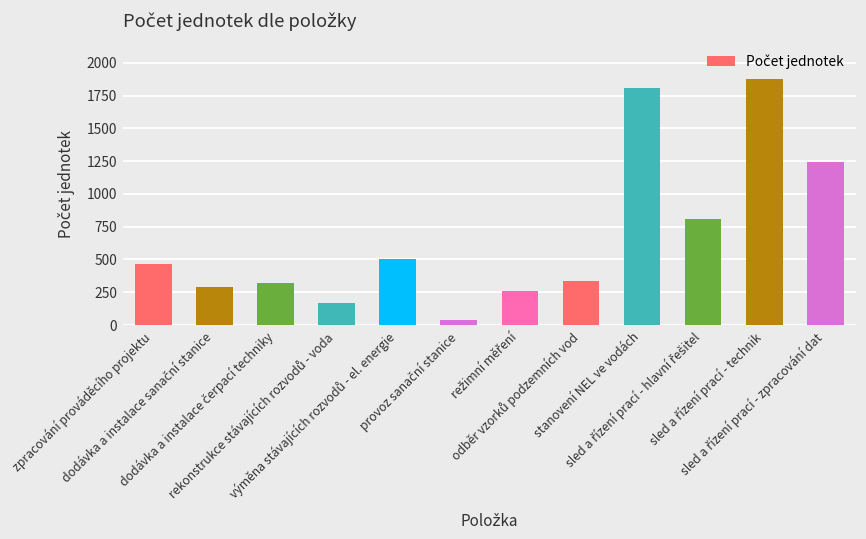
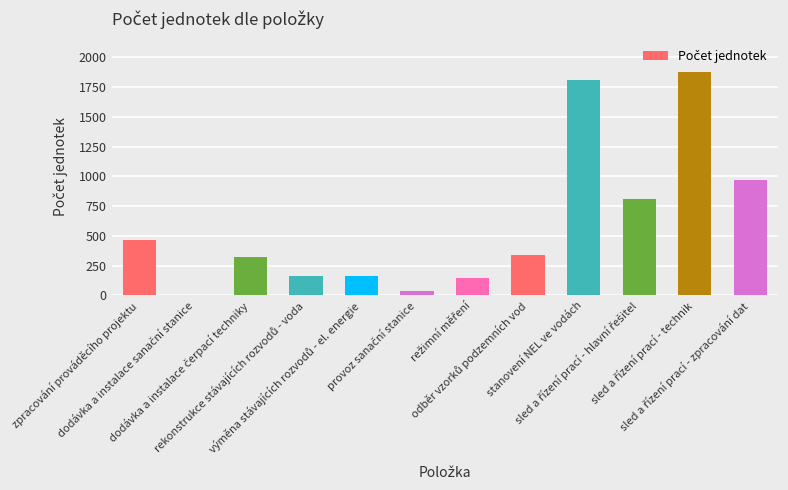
  {
    "zpracování prováděcího projektu": 460,
-   "dodávka a instalace sanační stanice": 290,
+   "dodávka a instalace sanační stanice": 0,
    "dodávka a instalace čerpací techniky": 320,
    "rekonstrukce stávajících rozvodů - voda": 170,
-   "výměna stávajících rozvodů - el. energie": 500,
+   "výměna stávajících rozvodů - el. energie": 170,
    "provoz sanační stanice": 40,
-   "režimní měření": 260,
+   "režimní měření": 150,
    "odběr vzorků podzemních vod": 340,
    "stanovení NEL ve vodách": 1810,
    "sled a řízení prací - hlavní řešitel": 810,
    "sled a řízení prací - technik": 1880,
-   "sled a řízení prací - zpracování dat": 1240
+   "sled a řízení prací - zpracování dat": 970
  }
